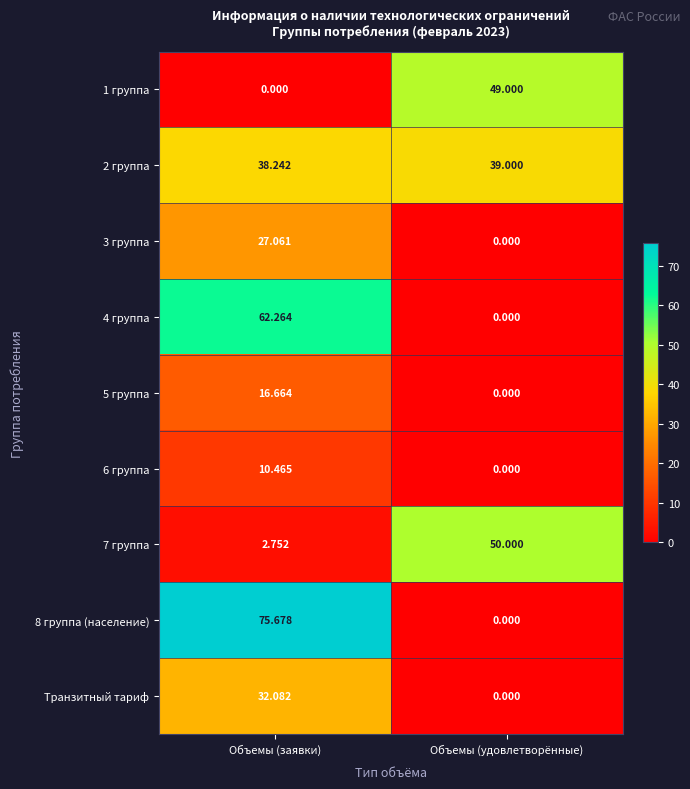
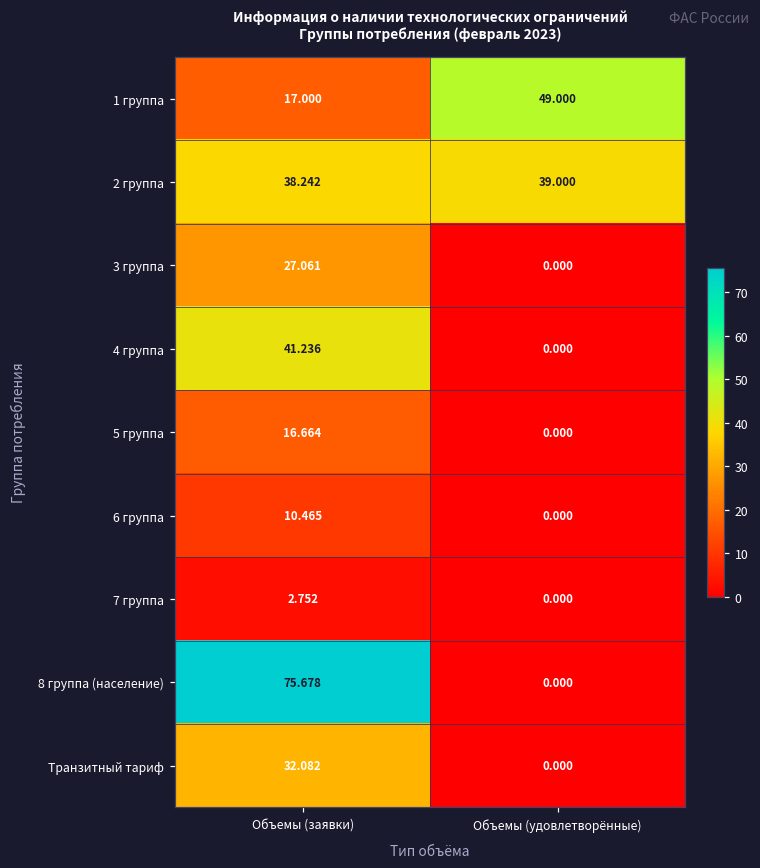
  {
    "1 группа": {
-     "Объемы (заявки)": 0.000,
+     "Объемы (заявки)": 17.000,
      "Объемы (удовлетворённые)": 49.000
    },
    "2 группа": {
      "Объемы (заявки)": 38.242,
      "Объемы (удовлетворённые)": 39.000
    },
    "3 группа": {
      "Объемы (заявки)": 27.061,
      "Объемы (удовлетворённые)": 0.000
    },
    "4 группа": {
-     "Объемы (заявки)": 62.264,
+     "Объемы (заявки)": 41.236,
      "Объемы (удовлетворённые)": 0.000
    },
    "5 группа": {
      "Объемы (заявки)": 16.664,
      "Объемы (удовлетворённые)": 0.000
    },
    "6 группа": {
      "Объемы (заявки)": 10.465,
      "Объемы (удовлетворённые)": 0.000
    },
    "7 группа": {
      "Объемы (заявки)": 2.752,
-     "Объемы (удовлетворённые)": 50.000
+     "Объемы (удовлетворённые)": 0.000
    },
    "8 группа (население)": {
      "Объемы (заявки)": 75.678,
      "Объемы (удовлетворённые)": 0.000
    },
    "Транзитный тариф": {
      "Объемы (заявки)": 32.082,
      "Объемы (удовлетворённые)": 0.000
    }
  }
